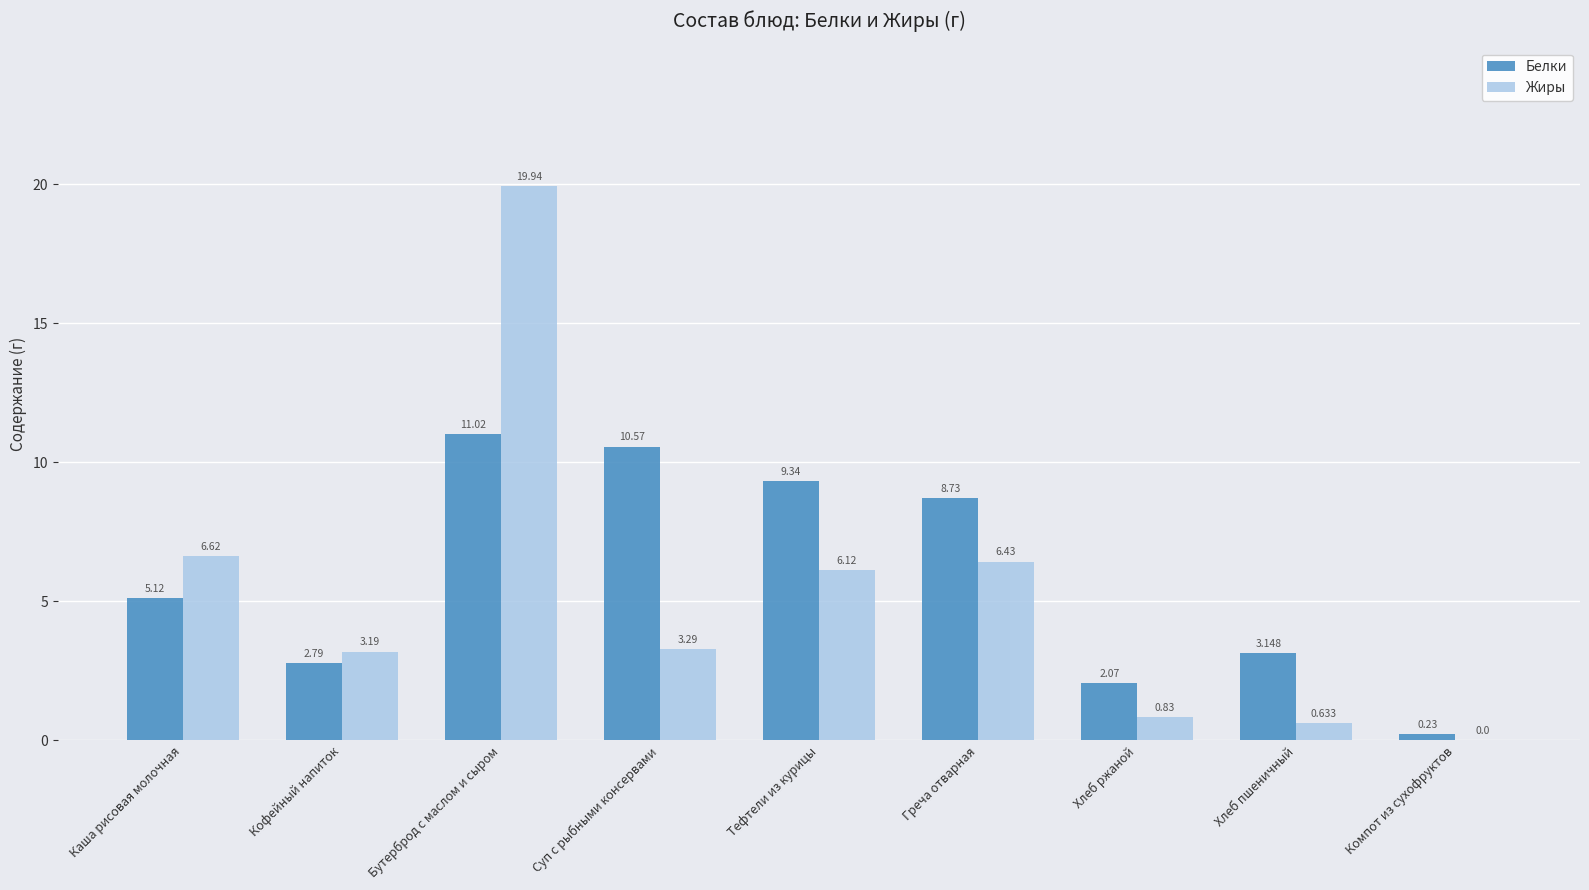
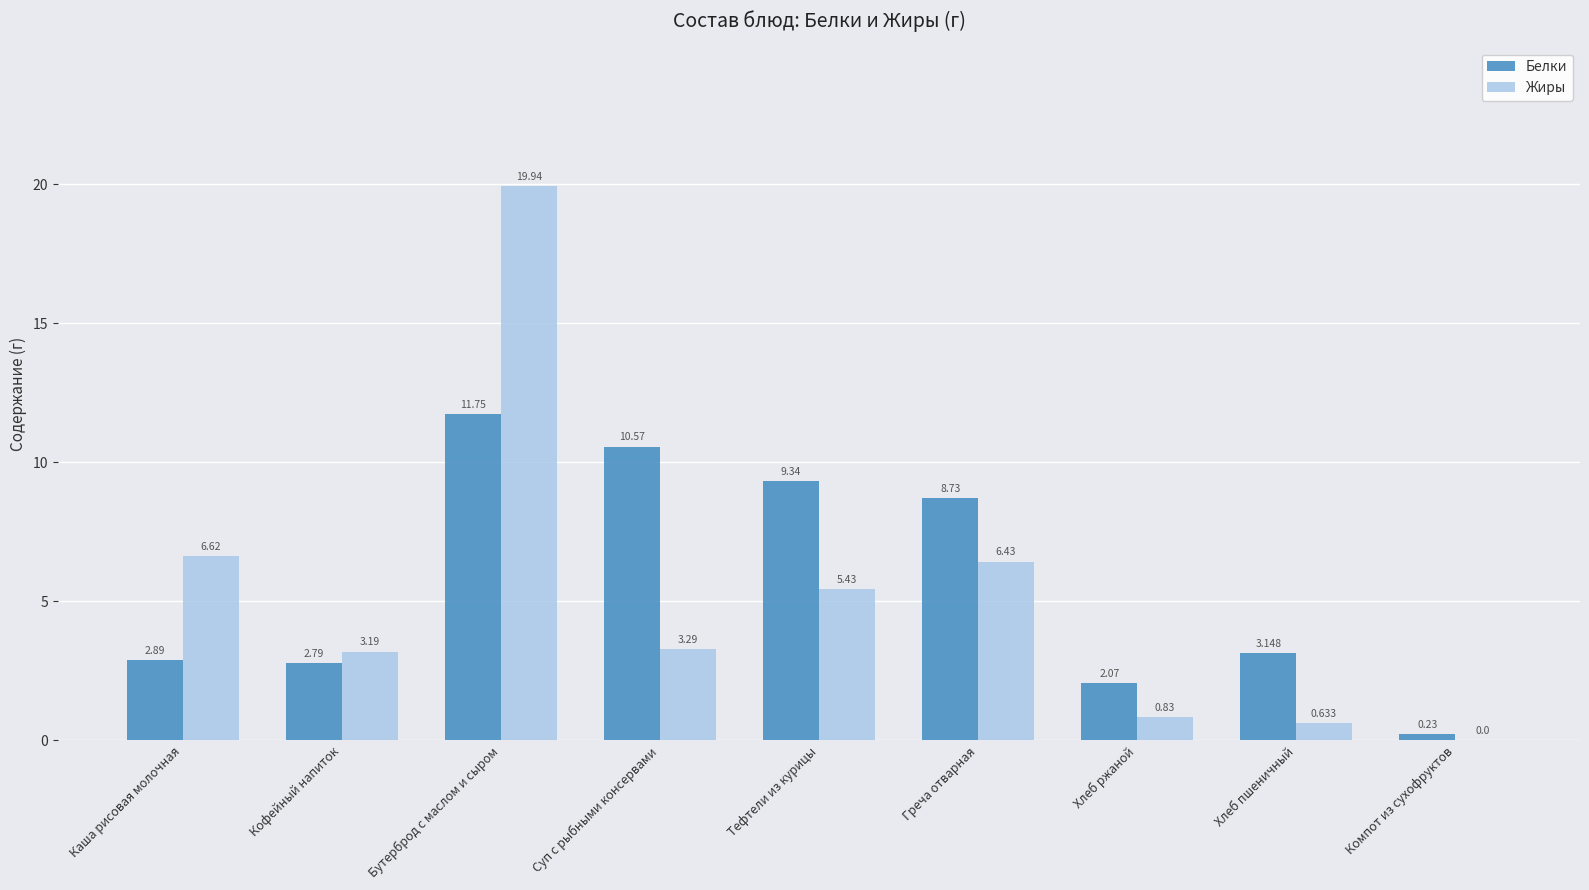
  {
    "Белки": {
-     "Каша рисовая молочная": 5.12,
+     "Каша рисовая молочная": 2.89,
      "Кофейный напиток": 2.79,
-     "Бутерброд с маслом и сыром": 11.02,
+     "Бутерброд с маслом и сыром": 11.75,
      "Суп с рыбными консервами": 10.57,
      "Тефтели из курицы": 9.34,
      "Греча отварная": 8.73,
      "Хлеб ржаной": 2.07,
      "Хлеб пшеничный": 3.148,
      "Компот из сухофруктов": 0.23
    },
    "Жиры": {
      "Каша рисовая молочная": 6.62,
      "Кофейный напиток": 3.19,
      "Бутерброд с маслом и сыром": 19.94,
      "Суп с рыбными консервами": 3.29,
-     "Тефтели из курицы": 6.12,
+     "Тефтели из курицы": 5.43,
      "Греча отварная": 6.43,
      "Хлеб ржаной": 0.83,
      "Хлеб пшеничный": 0.633,
      "Компот из сухофруктов": 0.0
    }
  }
